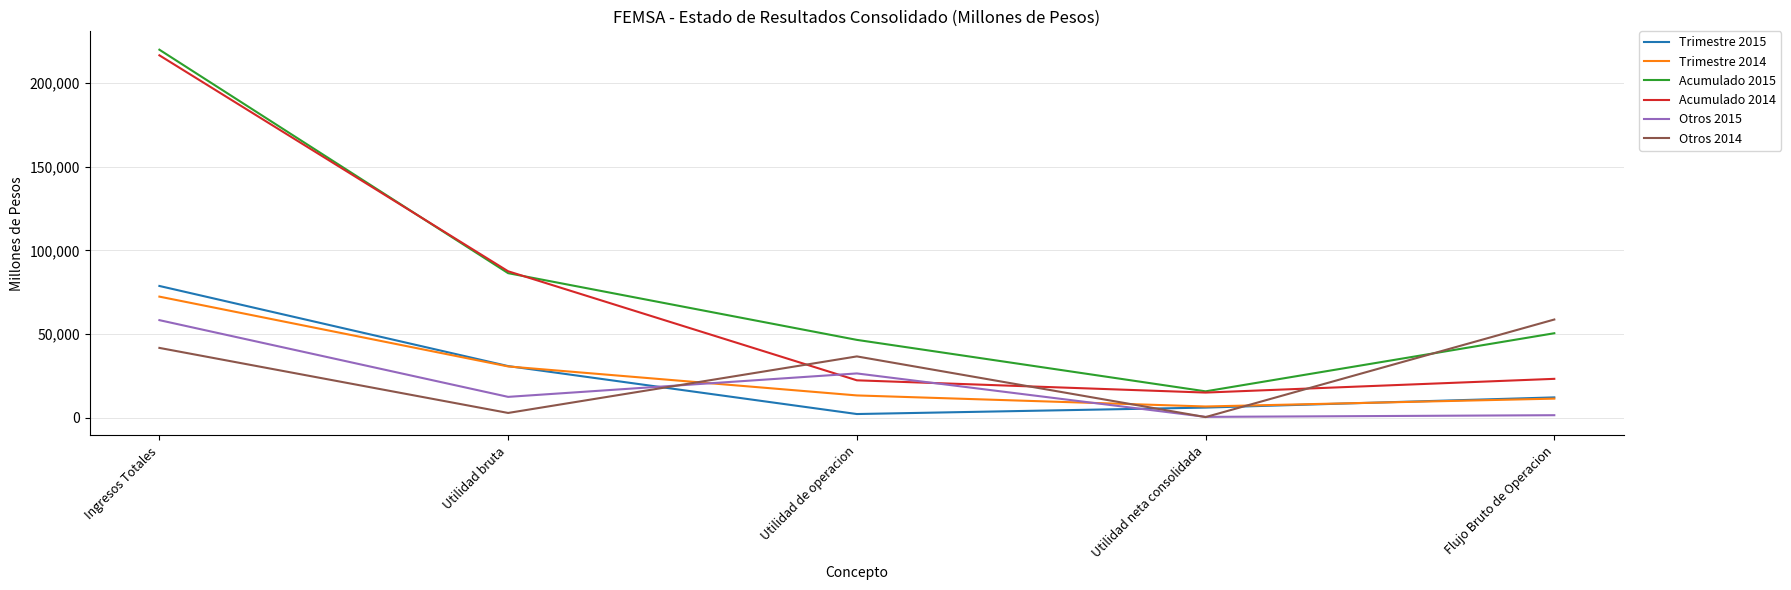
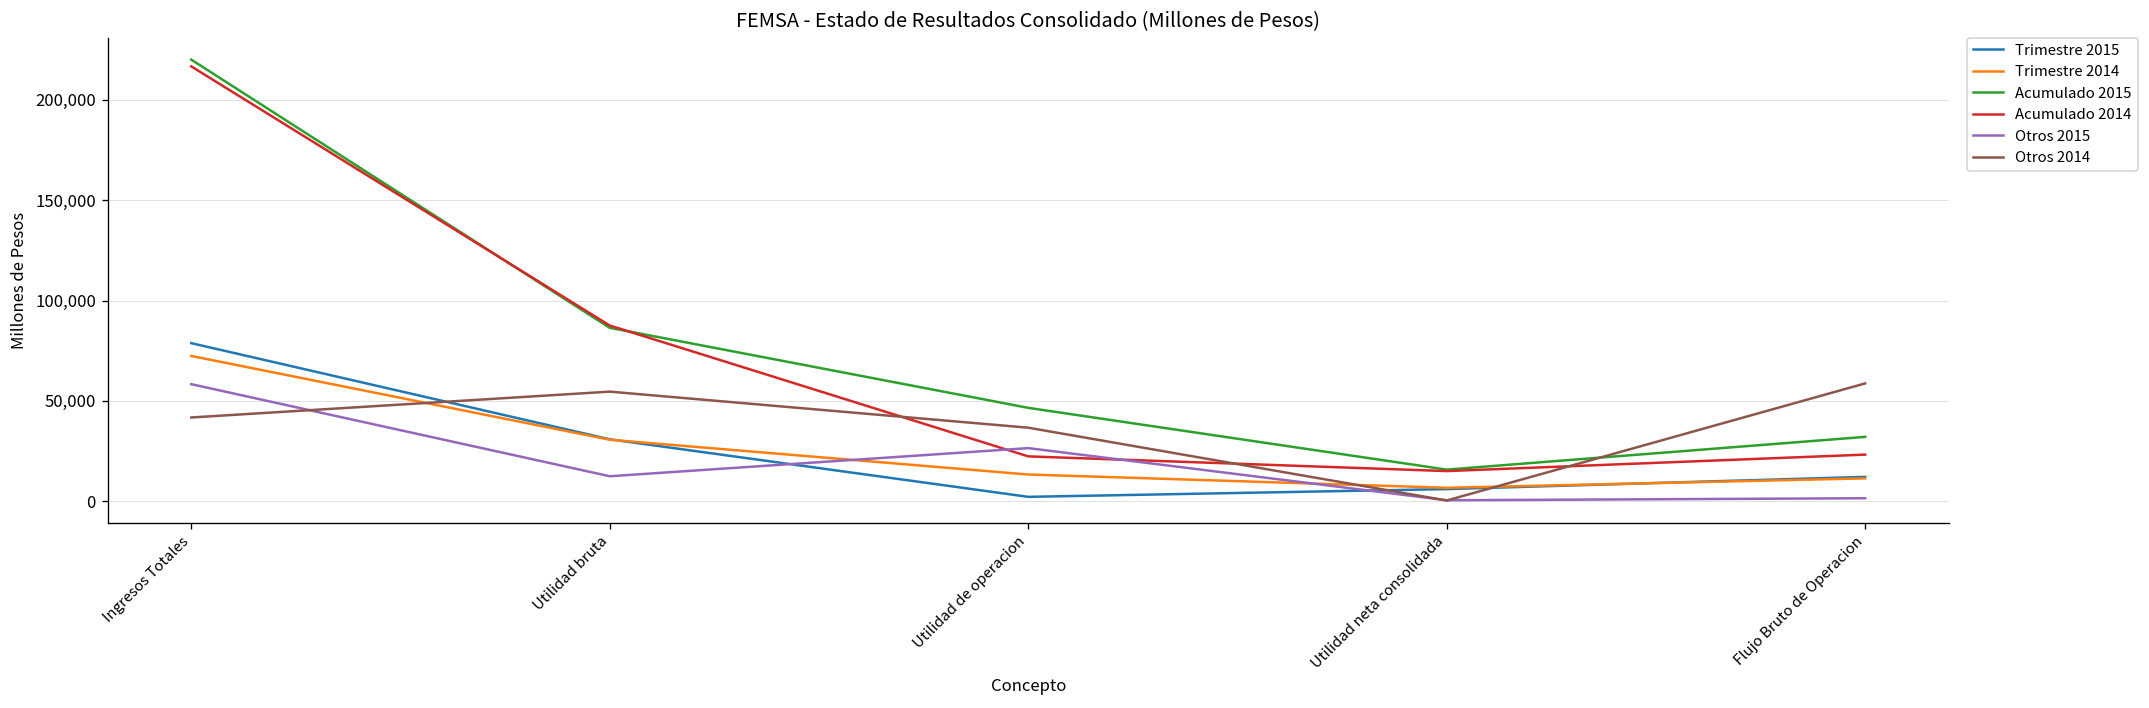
  {
    "Trimestre 2015": {
      "Ingresos Totales": "79,000",
      "Utilidad de operacion": "2,000"
    },
    "Trimestre 2014": {
      "Ingresos Totales": "72,000",
      "Utilidad de operacion": "13,000"
    },
    "Acumulado 2015": {
      "Ingresos Totales": "220,000",
      "Utilidad de operacion": "47,000",
-     "Flujo Bruto de Operacion": "51,000"
+     "Flujo Bruto de Operacion": "32,000"
    },
    "Acumulado 2014": {
      "Ingresos Totales": "217,000",
      "Utilidad de operacion": "22,000",
      "Flujo Bruto de Operacion": "23,000"
    },
    "Otros 2015": {
      "Ingresos Totales": "58,000",
      "Utilidad bruta": "12,000",
      "Utilidad de operacion": "26,000",
      "Flujo Bruto de Operacion": "2,000"
    },
    "Otros 2014": {
      "Ingresos Totales": "42,000",
-     "Utilidad bruta": "3,000",
+     "Utilidad bruta": "55,000",
      "Utilidad de operacion": "37,000",
      "Flujo Bruto de Operacion": "59,000"
    }
  }
